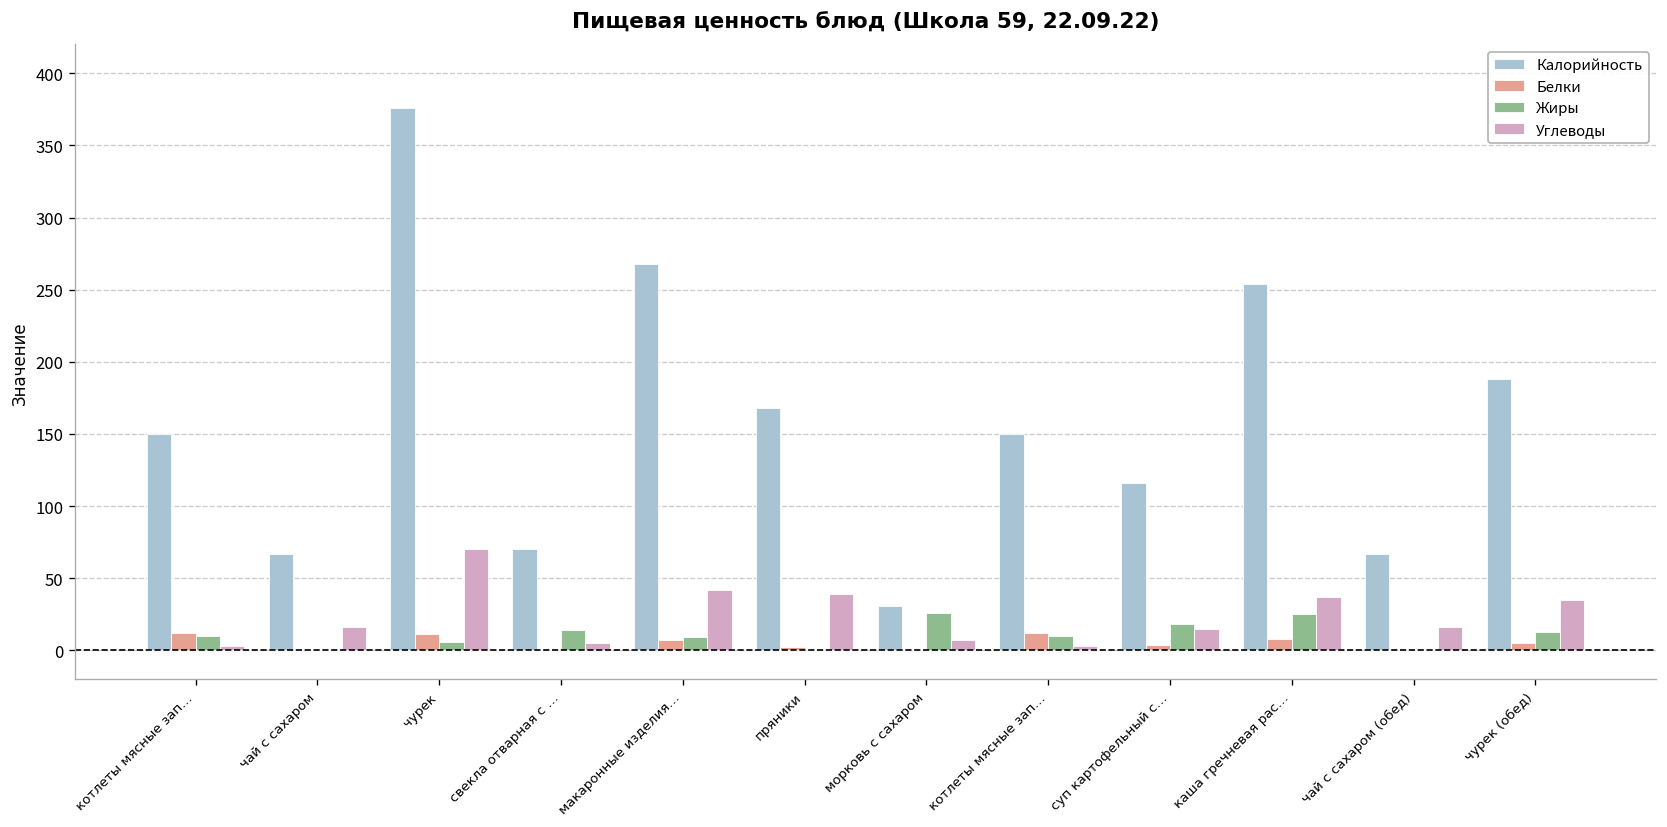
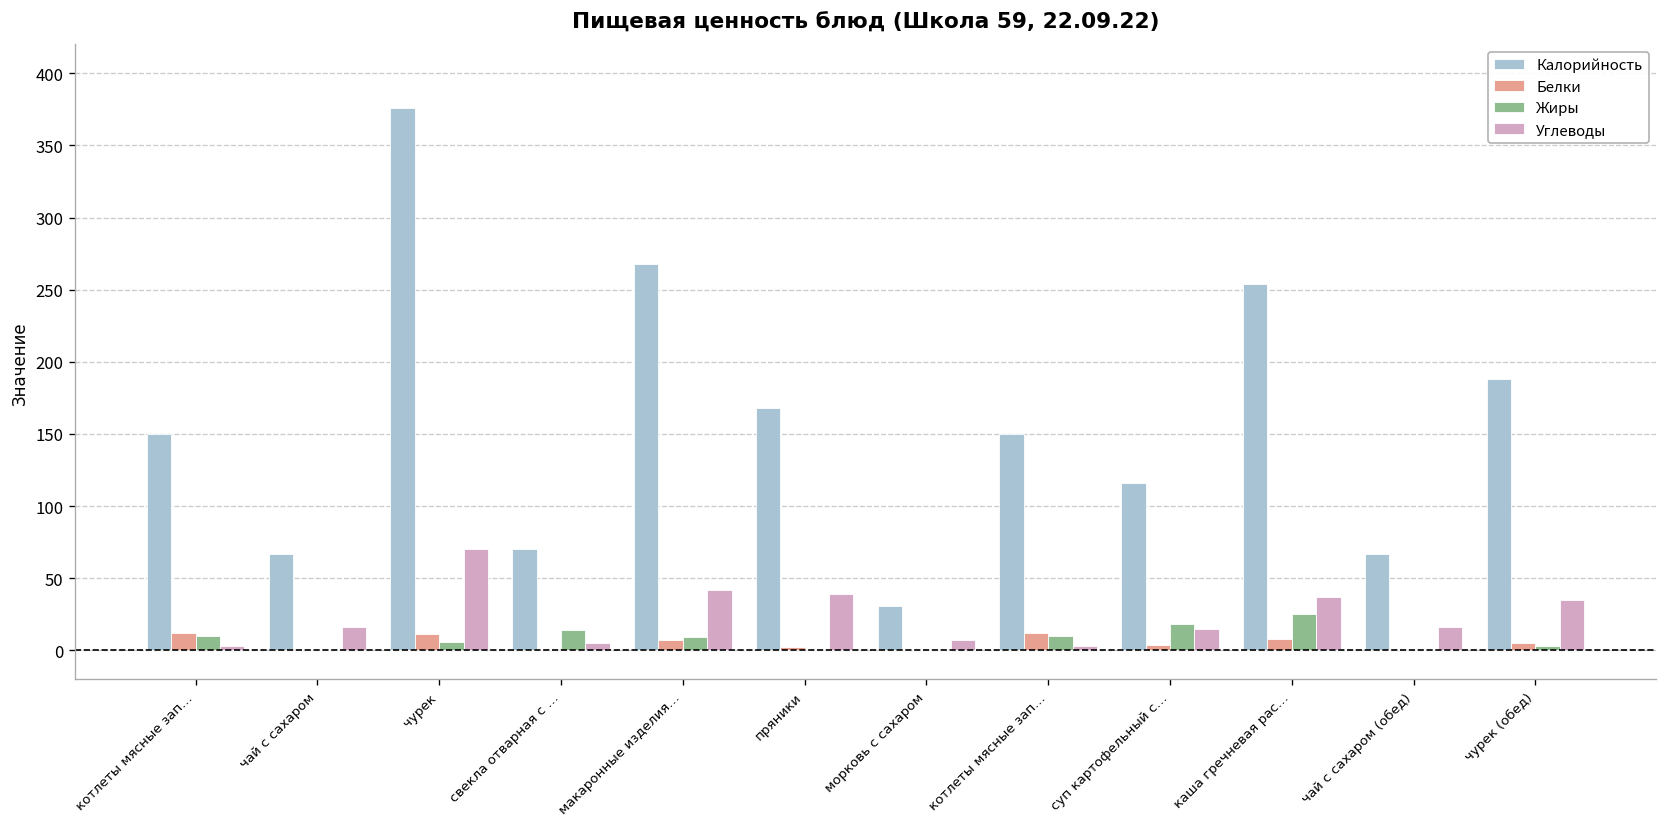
  {
    "Жиры": {
      "чай с сахаром": 0,
      "чурек": 6,
      "свекла отварная с …": 14,
      "макаронные изделия…": 9,
-     "морковь с сахаром": 26,
+     "морковь с сахаром": 0,
      "суп картофельный с…": 18,
      "каша гречневая рас…": 25,
      "чай с сахаром (обед)": 0,
-     "чурек (обед)": 13
+     "чурек (обед)": 3
    }
  }
